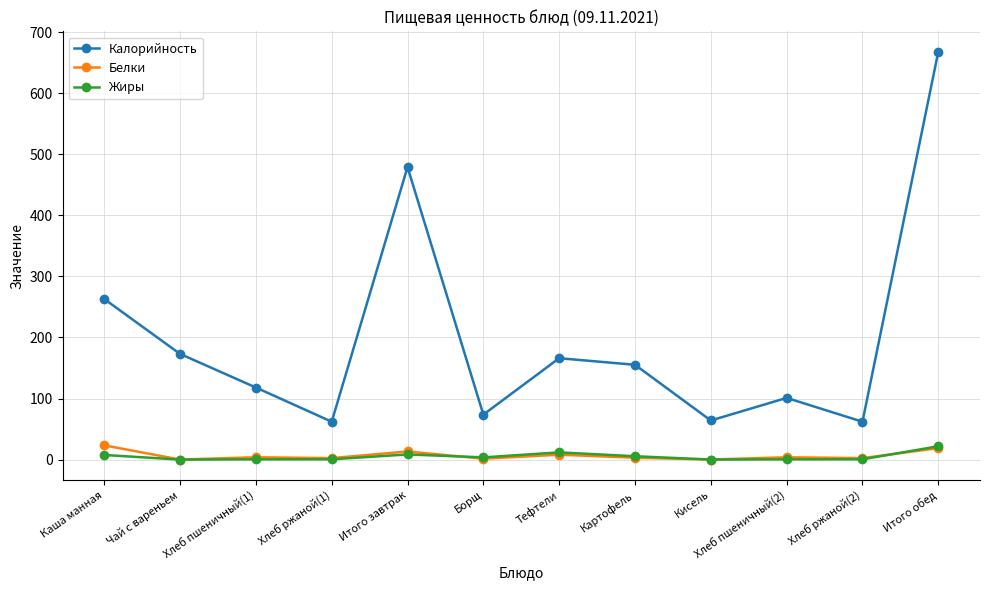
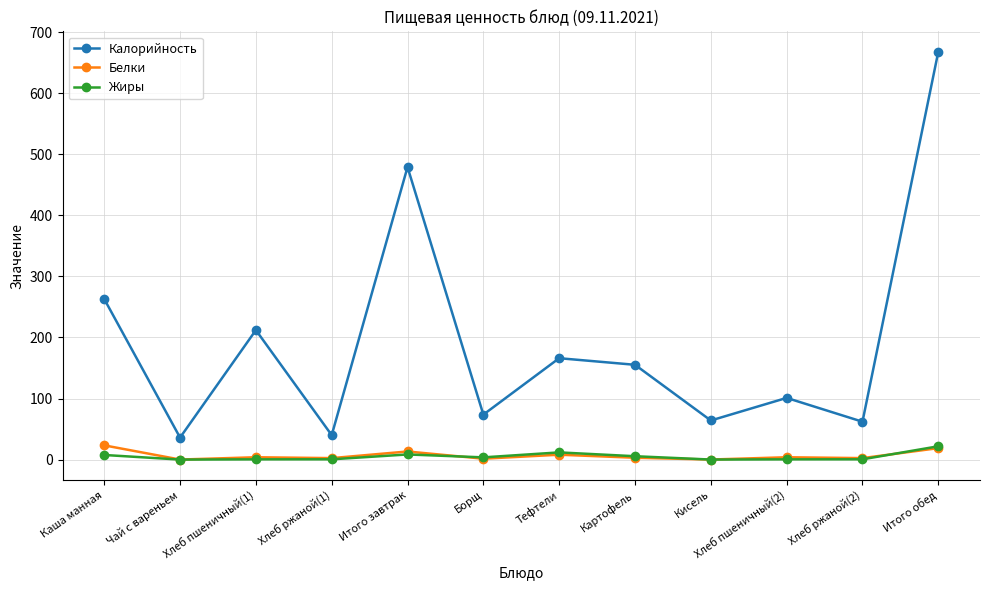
  {
    "Калорийность": {
      "Каша манная": 260,
-     "Чай с вареньем": 170,
-     "Хлеб пшеничный(1)": 120,
-     "Хлеб ржаной(1)": 60,
+     "Чай с вареньем": 40,
+     "Хлеб пшеничный(1)": 210,
+     "Хлеб ржаной(1)": 40,
      "Итого завтрак": 480,
      "Борщ": 70,
      "Тефтели": 170,
      "Картофель": 160,
      "Кисель": 60,
      "Хлеб пшеничный(2)": 100,
      "Хлеб ржаной(2)": 60,
      "Итого обед": 670
    },
    "Белки": {
      "Каша манная": 20,
      "Итого завтрак": 10
    },
    "Жиры": {
      "Каша манная": 10,
      "Итого завтрак": 10
    }
  }
